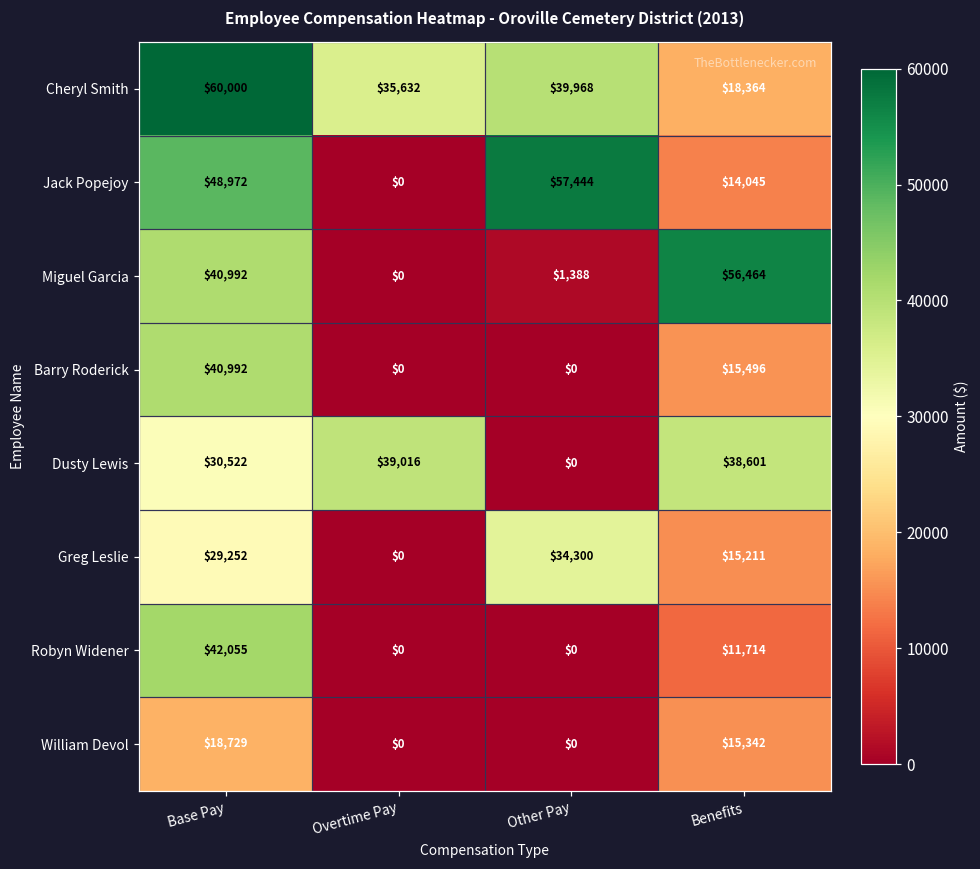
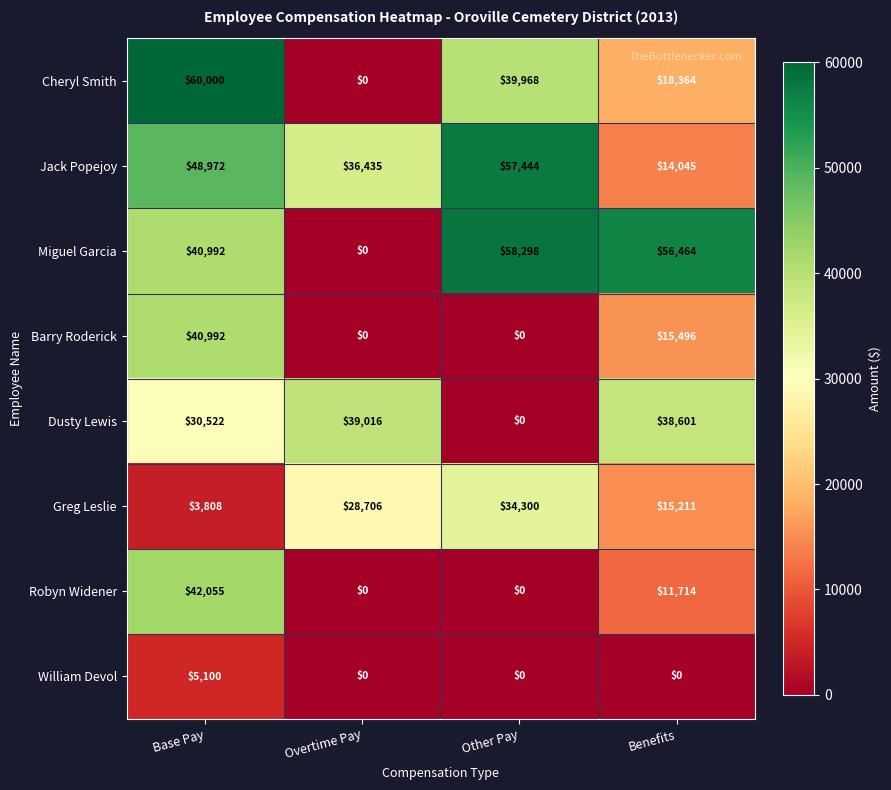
  {
    "Cheryl Smith": {
      "Base Pay": "$60,000",
-     "Overtime Pay": "$35,632",
+     "Overtime Pay": "$0",
      "Other Pay": "$39,968"
    },
    "Jack Popejoy": {
      "Base Pay": "$48,972",
-     "Overtime Pay": "$0",
+     "Overtime Pay": "$36,435",
      "Other Pay": "$57,444",
      "Benefits": "$14,045"
    },
    "Miguel Garcia": {
      "Base Pay": "$40,992",
      "Overtime Pay": "$0",
-     "Other Pay": "$1,388",
+     "Other Pay": "$58,298",
      "Benefits": "$56,464"
    },
    "Barry Roderick": {
      "Base Pay": "$40,992",
      "Overtime Pay": "$0",
      "Other Pay": "$0",
      "Benefits": "$15,496"
    },
    "Dusty Lewis": {
      "Base Pay": "$30,522",
      "Overtime Pay": "$39,016",
      "Other Pay": "$0",
      "Benefits": "$38,601"
    },
    "Greg Leslie": {
-     "Base Pay": "$29,252",
-     "Overtime Pay": "$0",
+     "Base Pay": "$3,808",
+     "Overtime Pay": "$28,706",
      "Other Pay": "$34,300",
      "Benefits": "$15,211"
    },
    "Robyn Widener": {
      "Base Pay": "$42,055",
      "Overtime Pay": "$0",
      "Other Pay": "$0",
      "Benefits": "$11,714"
    },
    "William Devol": {
-     "Base Pay": "$18,729",
+     "Base Pay": "$5,100",
      "Overtime Pay": "$0",
      "Other Pay": "$0",
-     "Benefits": "$15,342"
+     "Benefits": "$0"
    }
  }
